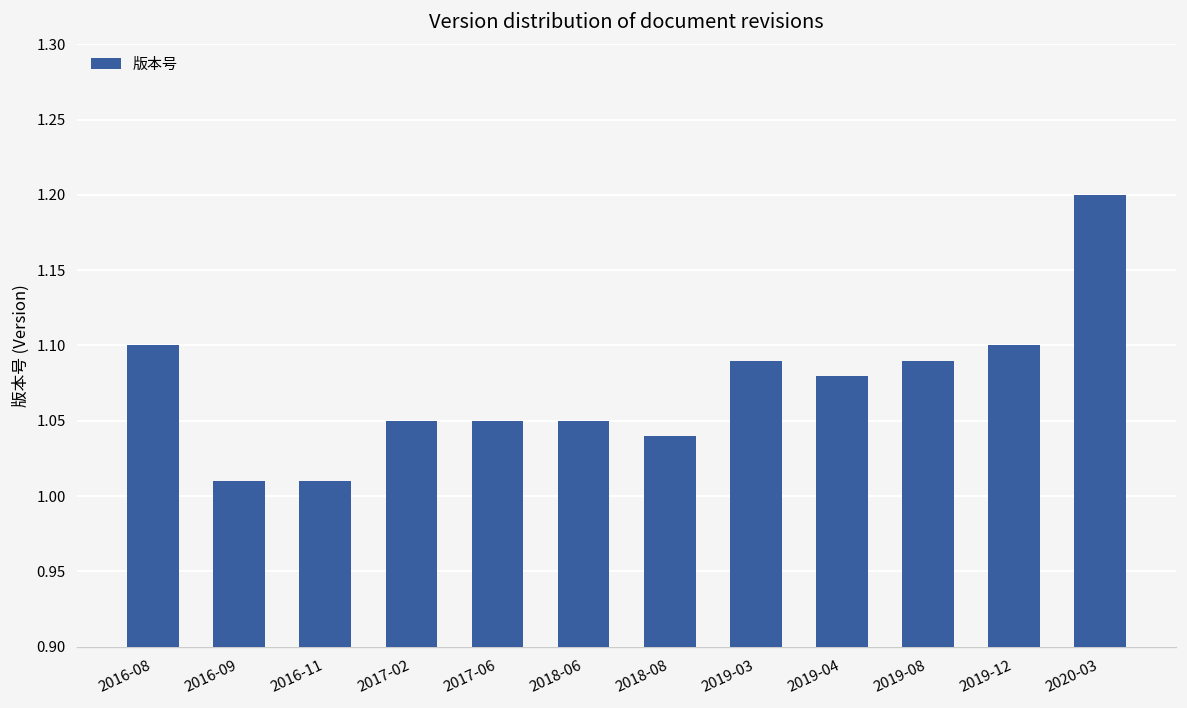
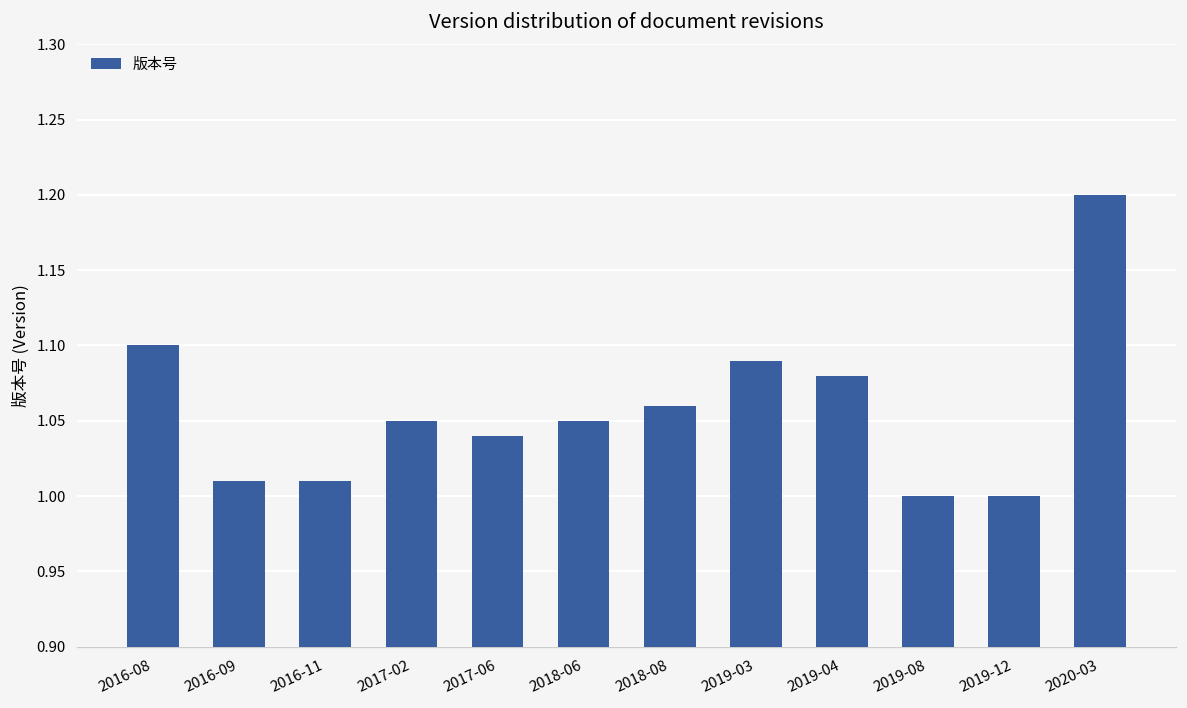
  {
    "2016-08": 1.10,
    "2016-09": 1.01,
    "2016-11": 1.01,
    "2017-02": 1.05,
-   "2017-06": 1.05,
+   "2017-06": 1.04,
    "2018-06": 1.05,
-   "2018-08": 1.04,
+   "2018-08": 1.06,
    "2019-03": 1.09,
    "2019-04": 1.08,
-   "2019-08": 1.09,
-   "2019-12": 1.1,
+   "2019-08": 1.00,
+   "2019-12": 1.0,
    "2020-03": 1.20
  }
